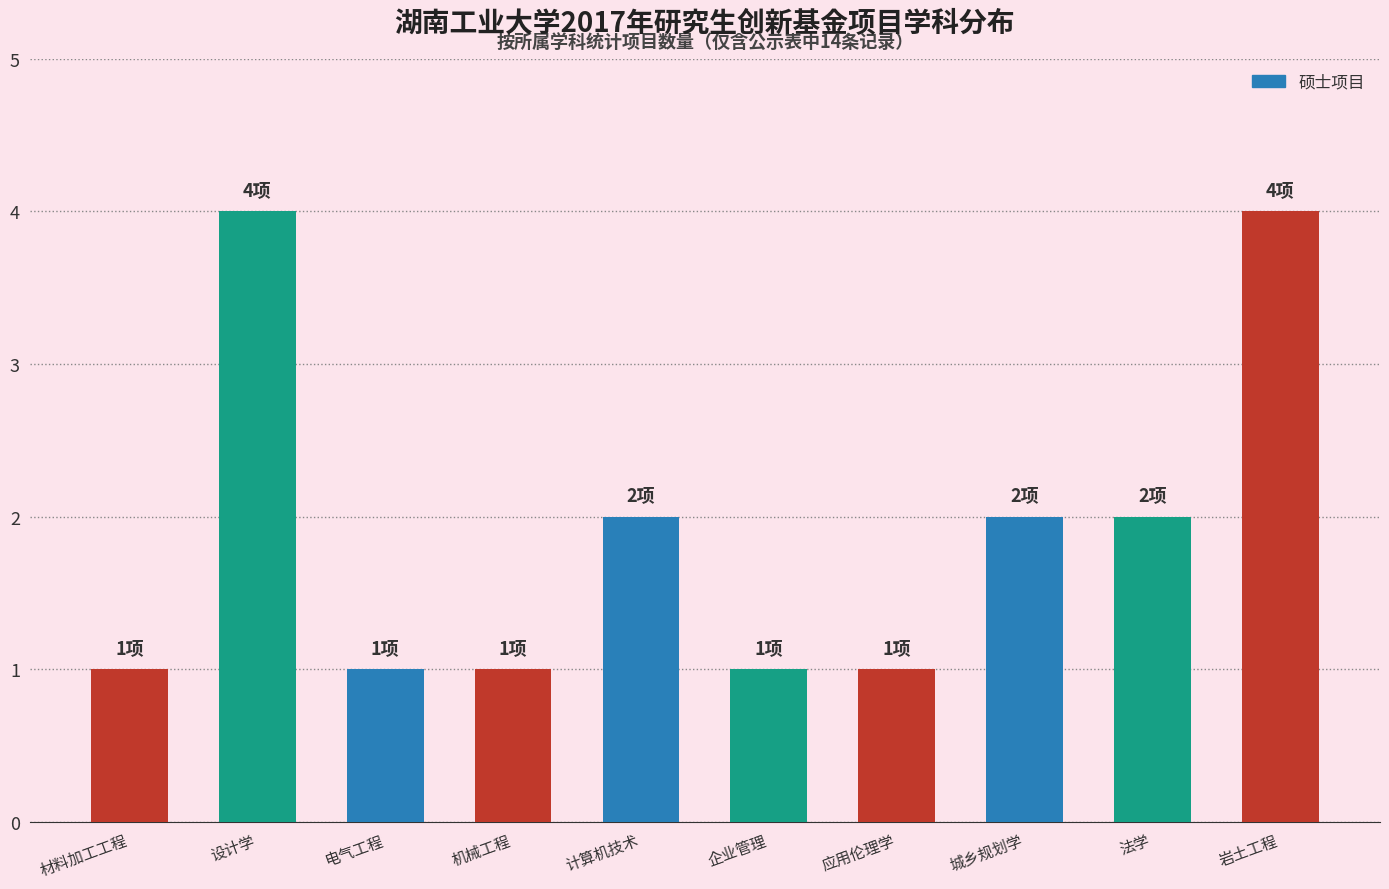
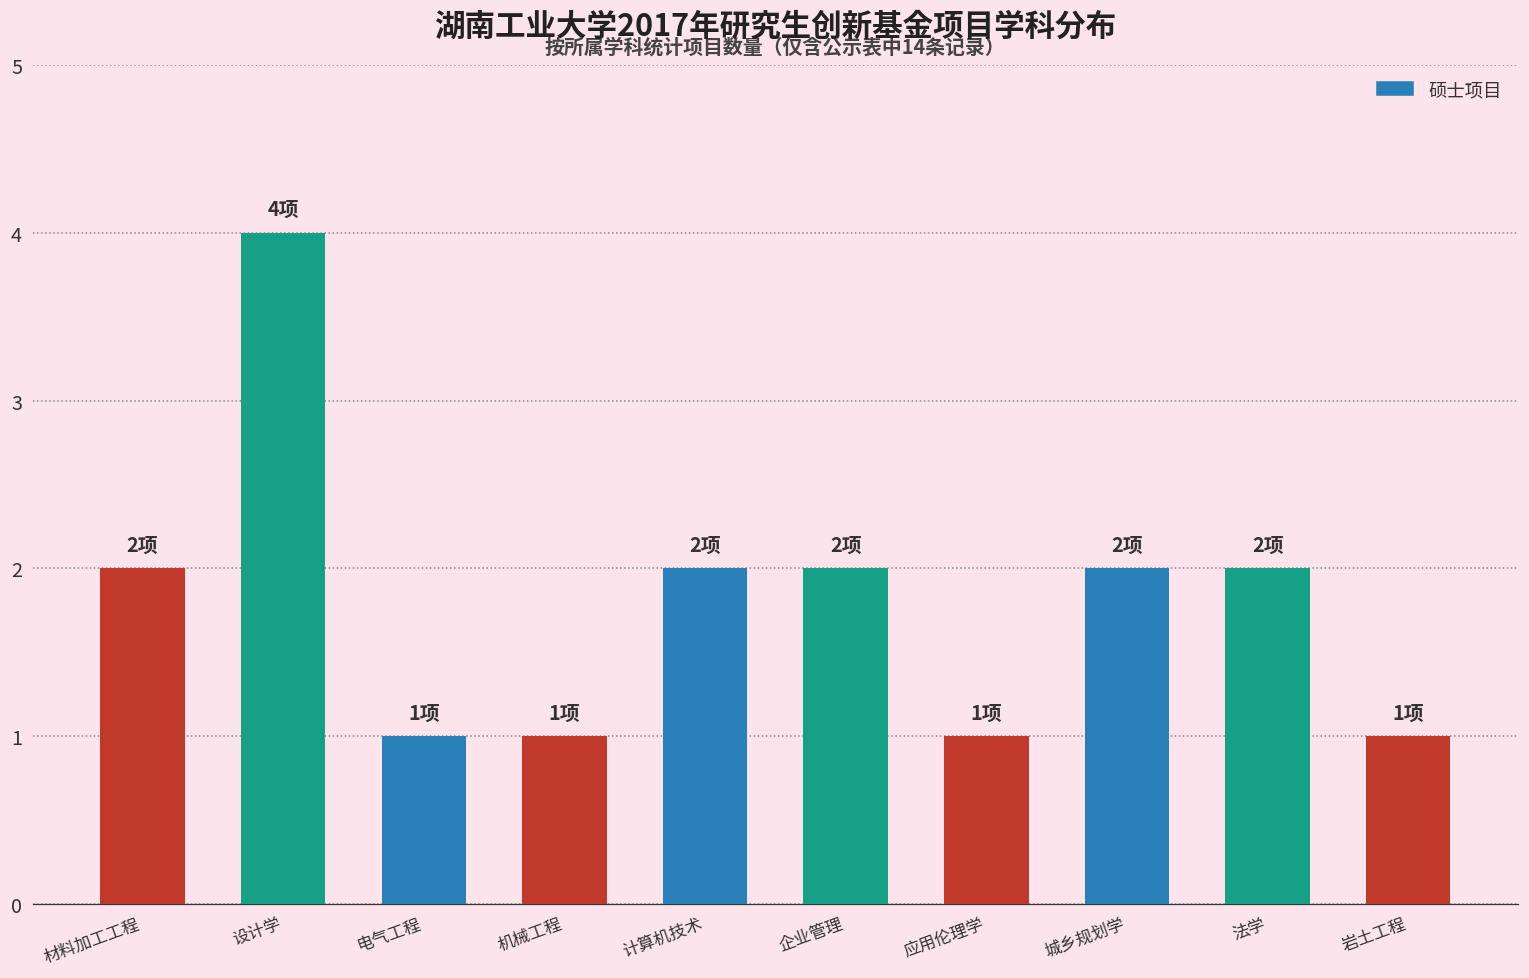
  {
-   "材料加工工程": "1项",
+   "材料加工工程": "2项",
    "设计学": "4项",
    "电气工程": "1项",
    "机械工程": "1项",
    "计算机技术": "2项",
-   "企业管理": "1项",
+   "企业管理": "2项",
    "应用伦理学": "1项",
    "城乡规划学": "2项",
    "法学": "2项",
-   "岩土工程": "4项"
+   "岩土工程": "1项"
  }
